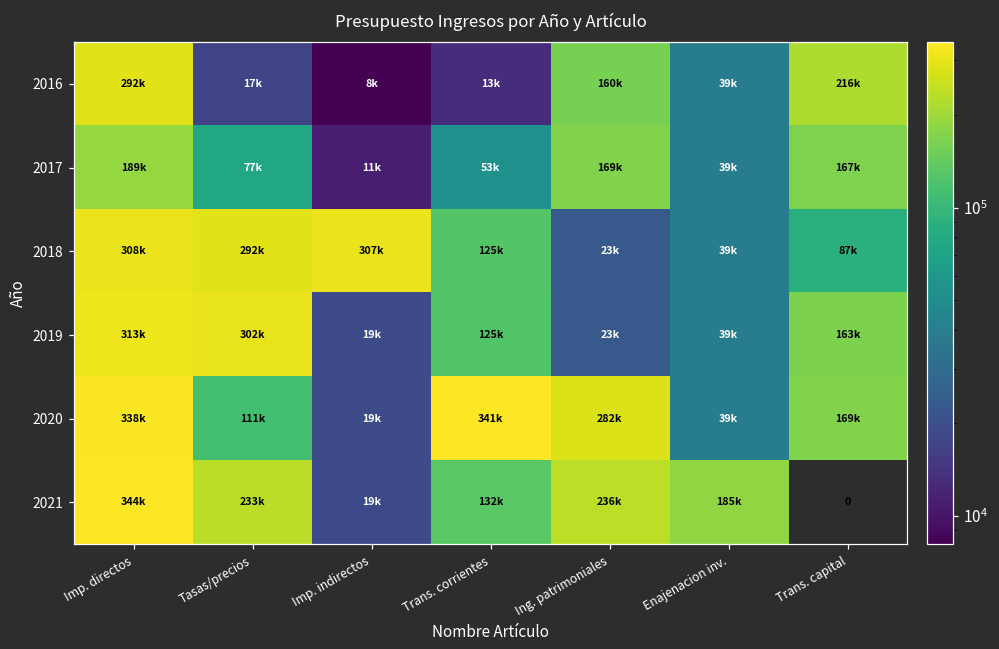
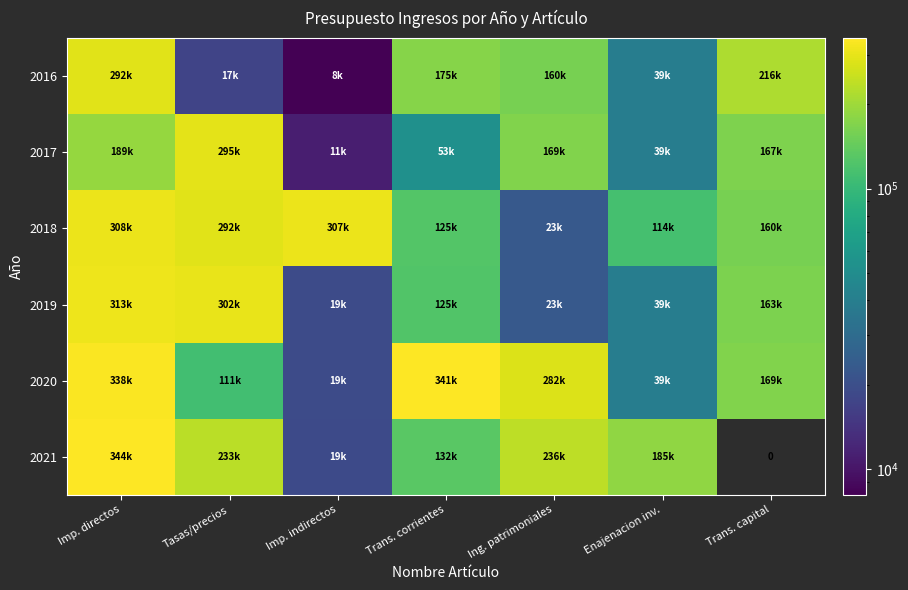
  {
    "2016": {
      "Imp. directos": "292k",
      "Tasas/precios": "17k",
      "Imp. indirectos": "8k",
-     "Trans. corrientes": "13k",
+     "Trans. corrientes": "175k",
      "Ing. patrimoniales": "160k",
      "Enajenacion inv.": "39k",
      "Trans. capital": "216k"
    },
    "2017": {
      "Imp. directos": "189k",
-     "Tasas/precios": "77k",
+     "Tasas/precios": "295k",
      "Imp. indirectos": "11k",
      "Trans. corrientes": "53k",
      "Ing. patrimoniales": "169k",
      "Enajenacion inv.": "39k",
      "Trans. capital": "167k"
    },
    "2018": {
      "Imp. directos": "308k",
      "Tasas/precios": "292k",
      "Imp. indirectos": "307k",
      "Trans. corrientes": "125k",
      "Ing. patrimoniales": "23k",
-     "Enajenacion inv.": "39k",
-     "Trans. capital": "87k"
+     "Enajenacion inv.": "114k",
+     "Trans. capital": "160k"
    },
    "2019": {
      "Imp. directos": "313k",
      "Tasas/precios": "302k",
      "Imp. indirectos": "19k",
      "Trans. corrientes": "125k",
      "Ing. patrimoniales": "23k",
      "Enajenacion inv.": "39k",
      "Trans. capital": "163k"
    },
    "2020": {
      "Imp. directos": "338k",
      "Tasas/precios": "111k",
      "Imp. indirectos": "19k",
      "Trans. corrientes": "341k",
      "Ing. patrimoniales": "282k",
      "Enajenacion inv.": "39k",
      "Trans. capital": "169k"
    },
    "2021": {
      "Imp. directos": "344k",
      "Tasas/precios": "233k",
      "Imp. indirectos": "19k",
      "Trans. corrientes": "132k",
      "Ing. patrimoniales": "236k",
      "Enajenacion inv.": "185k"
    }
  }
